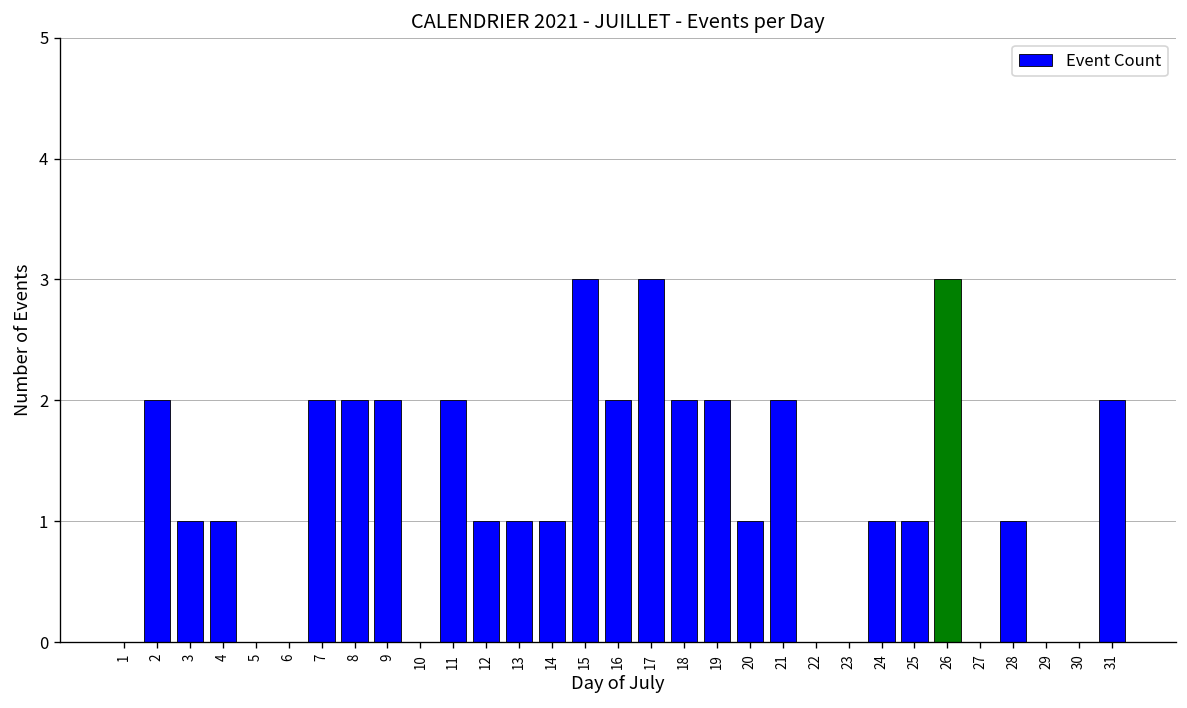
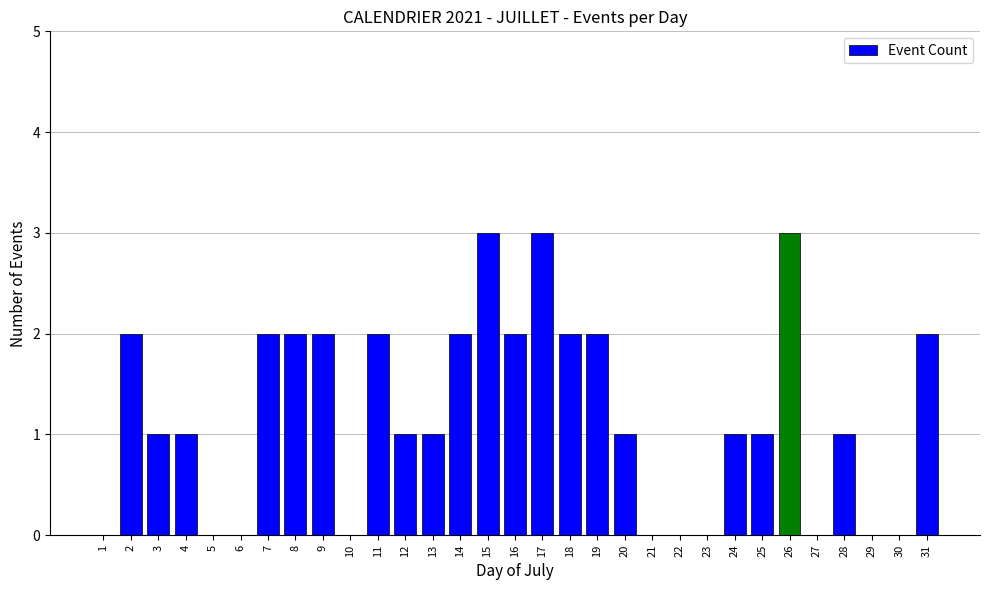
  {
    "1": 0,
    "2": 2,
    "3": 1,
    "4": 1,
    "5": 0,
    "6": 0,
    "7": 2,
    "8": 2,
    "9": 2,
    "10": 0,
    "11": 2,
    "12": 1,
    "13": 1,
-   "14": 1,
+   "14": 2,
    "15": 3,
    "16": 2,
    "17": 3,
    "18": 2,
    "19": 2,
    "20": 1,
-   "21": 2,
+   "21": 0,
    "22": 0,
    "23": 0,
    "24": 1,
    "25": 1,
    "26": 3,
    "27": 0,
    "28": 1,
    "29": 0,
    "30": 0,
    "31": 2
  }
